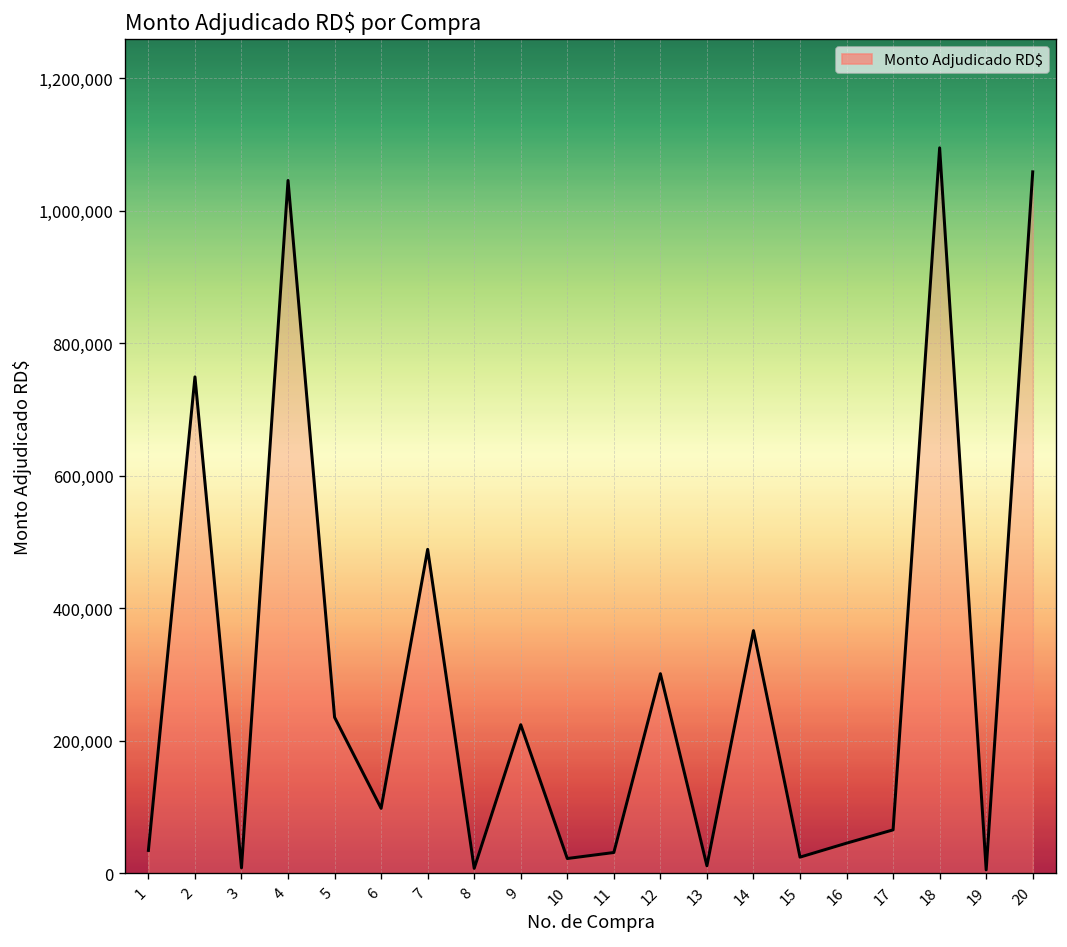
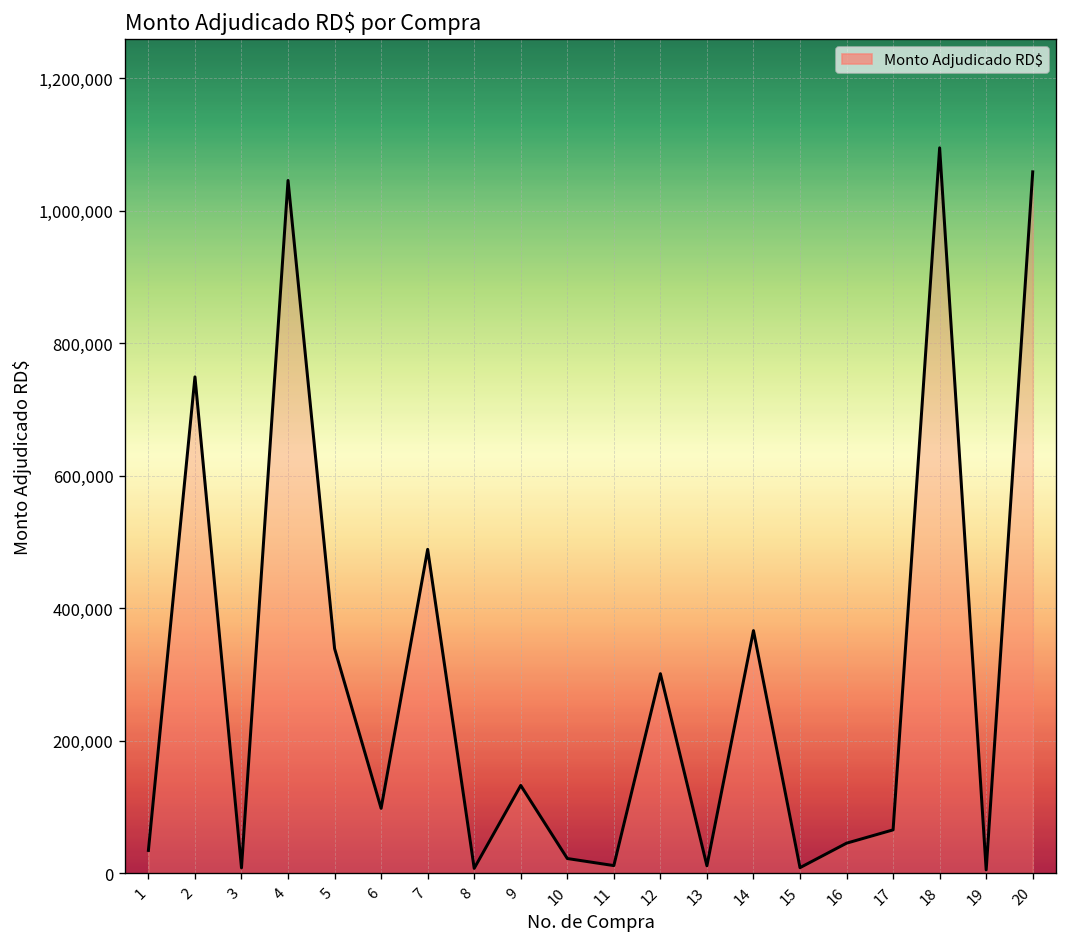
  {
    "1": "30,000",
    "2": "750,000",
    "3": "10,000",
    "4": "1,050,000",
-   "5": "240,000",
+   "5": "340,000",
    "6": "100,000",
    "7": "490,000",
    "8": "10,000",
-   "9": "220,000",
+   "9": "130,000",
    "10": "20,000",
-   "11": "30,000",
+   "11": "10,000",
    "12": "300,000",
    "13": "10,000",
    "14": "370,000",
-   "15": "20,000",
+   "15": "10,000",
    "16": "50,000",
    "17": "70,000",
    "18": "1,100,000",
    "19": "10,000",
    "20": "1,060,000"
  }
